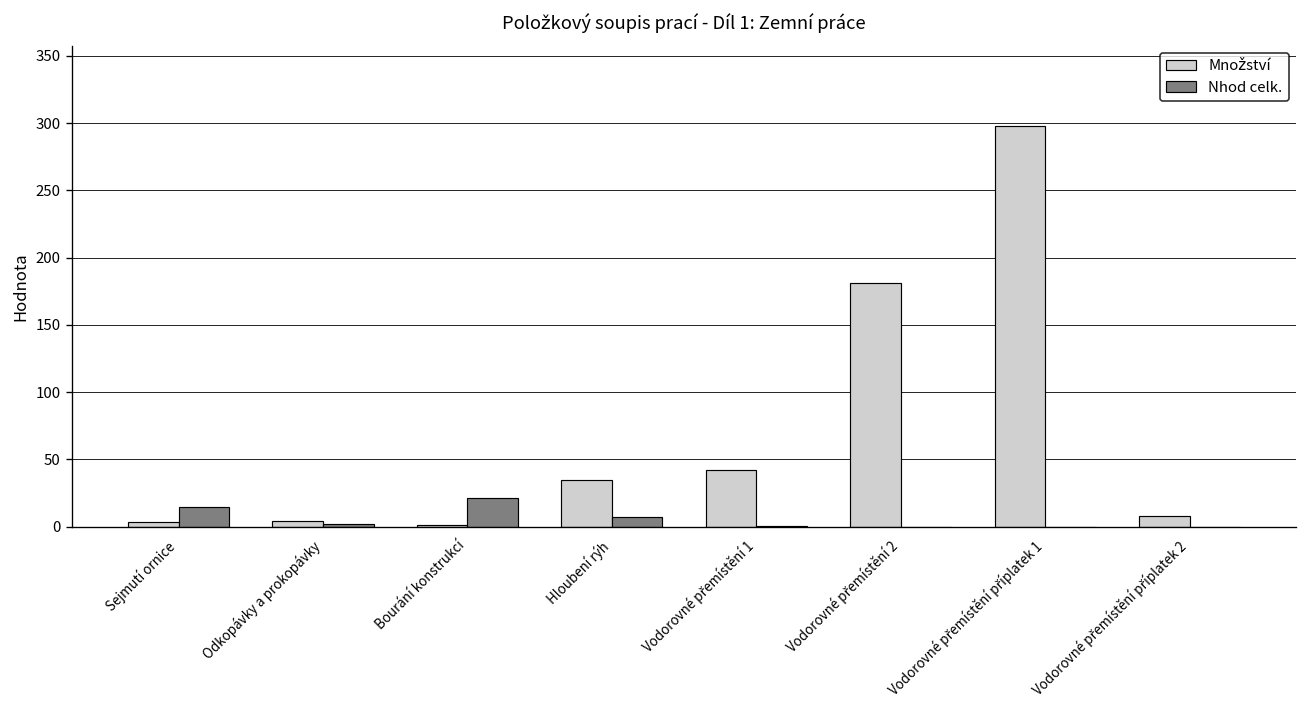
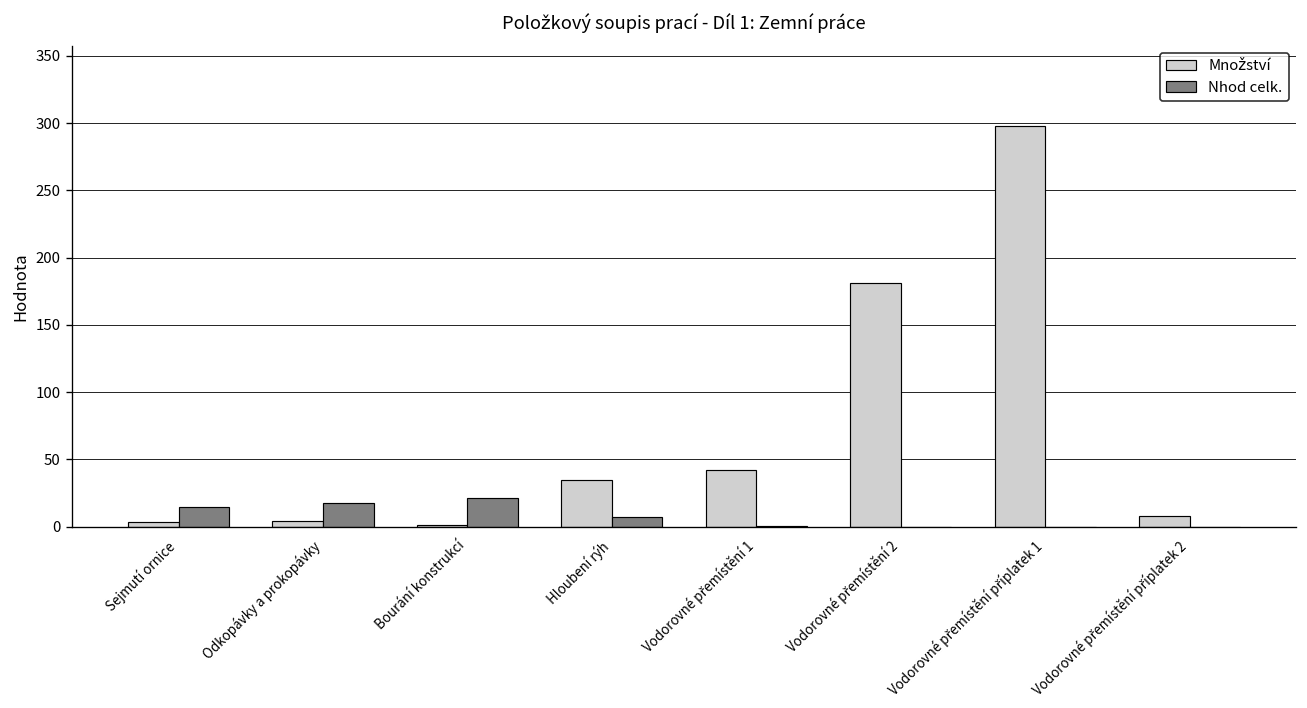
  {
    "Množství": {
      "Sejmutí ornice": 4,
      "Odkopávky a prokopávky": 4,
      "Hloubení rýh": 35,
      "Vodorovné přemístění 1": 43,
      "Vodorovné přemístění 2": 181,
      "Vodorovné přemístění příplatek 1": 298,
      "Vodorovné přemístění příplatek 2": 8
    },
    "Nhod celk.": {
      "Sejmutí ornice": 14,
-     "Odkopávky a prokopávky": 2,
+     "Odkopávky a prokopávky": 17,
      "Bourání konstrukcí": 22,
      "Hloubení rýh": 7,
      "Vodorovné přemístění příplatek 1": 0,
      "Vodorovné přemístění příplatek 2": 0
    }
  }
